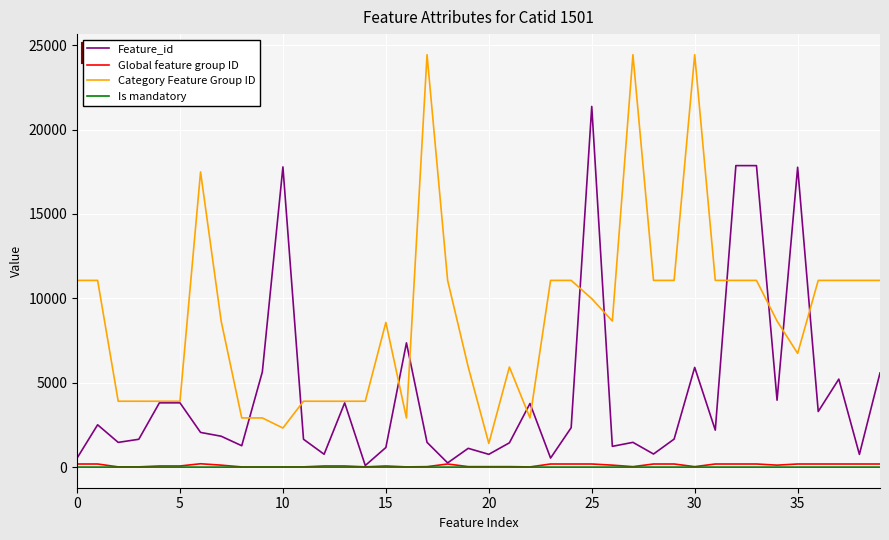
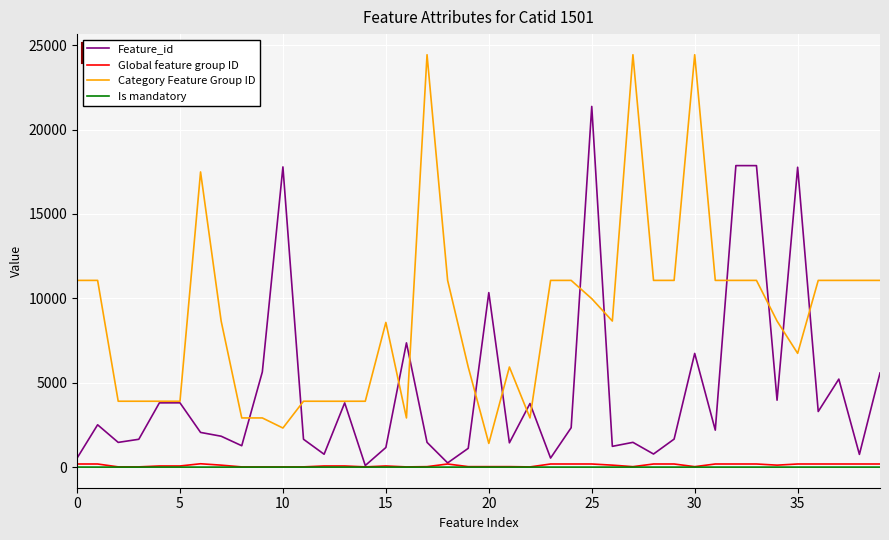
  {
    "Feature_id": {
      "0": 500,
      "10": 17800,
      "15": 1200,
-     "20": 800,
+     "20": 10300,
      "25": 21400,
-     "30": 5900,
+     "30": 6700,
      "35": 17800
    },
    "Global feature group ID": {
      "0": 200,
      "25": 200,
      "35": 200
    },
    "Category Feature Group ID": {
      "0": 11100,
      "10": 2300,
      "15": 8600,
      "20": 1400,
      "25": 10000,
      "30": 24400,
      "35": 6700
    },
    "Is mandatory": {
      "0": 0,
      "25": 0,
      "35": 0
    }
  }
